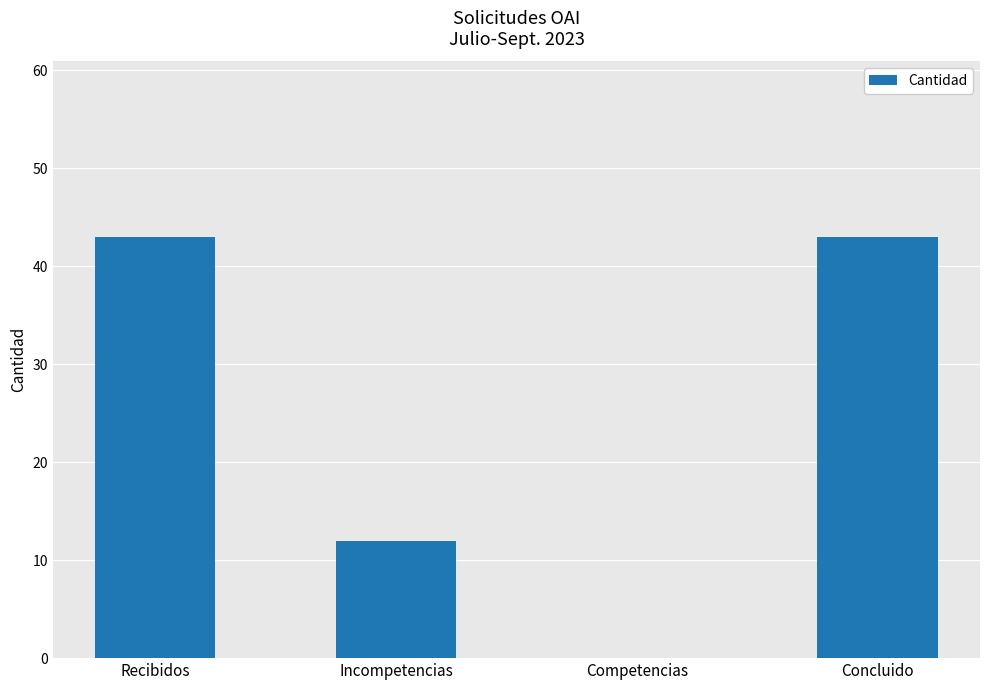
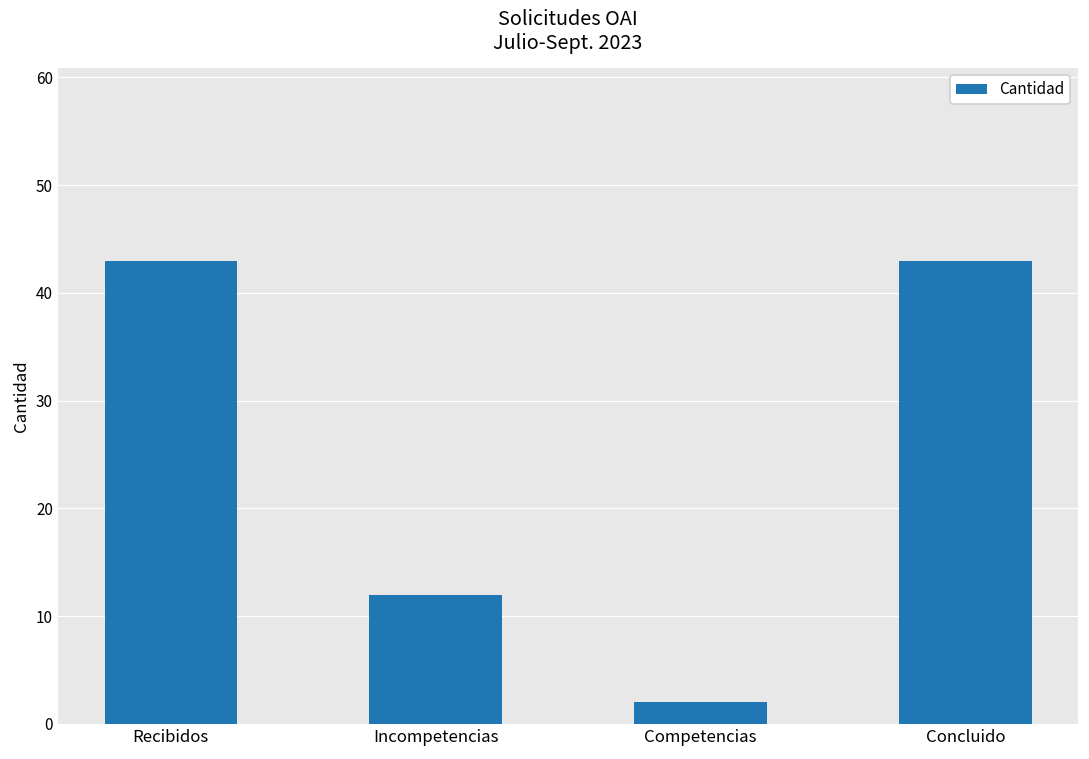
  {
    "Recibidos": 43,
    "Incompetencias": 12,
-   "Competencias": 0,
+   "Competencias": 2,
    "Concluido": 43
  }
